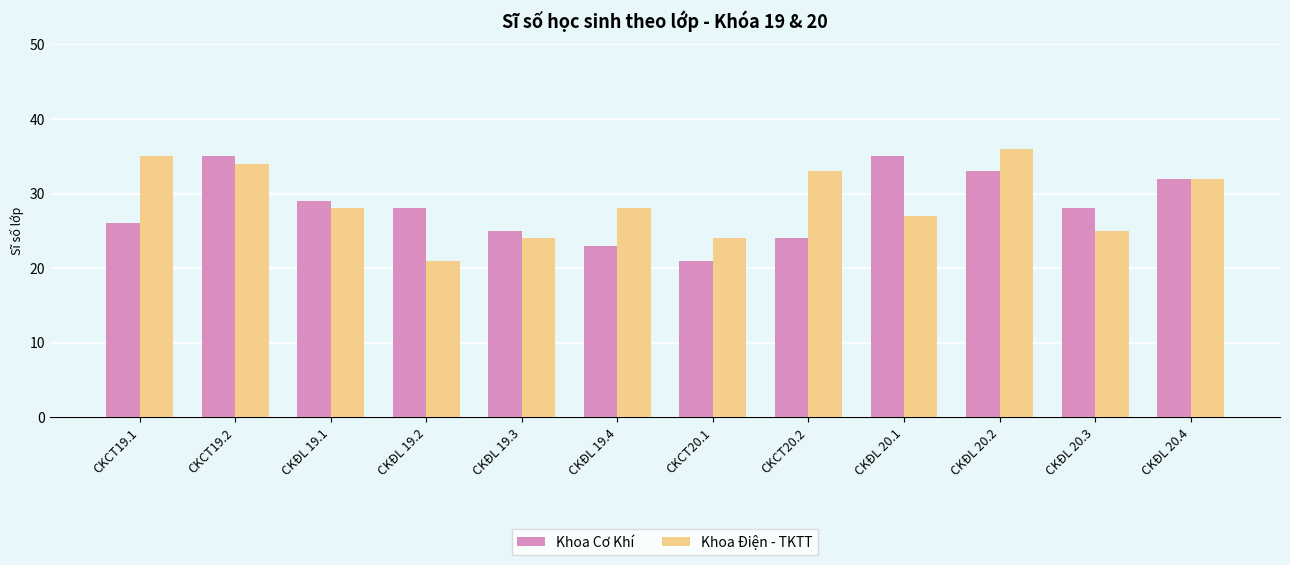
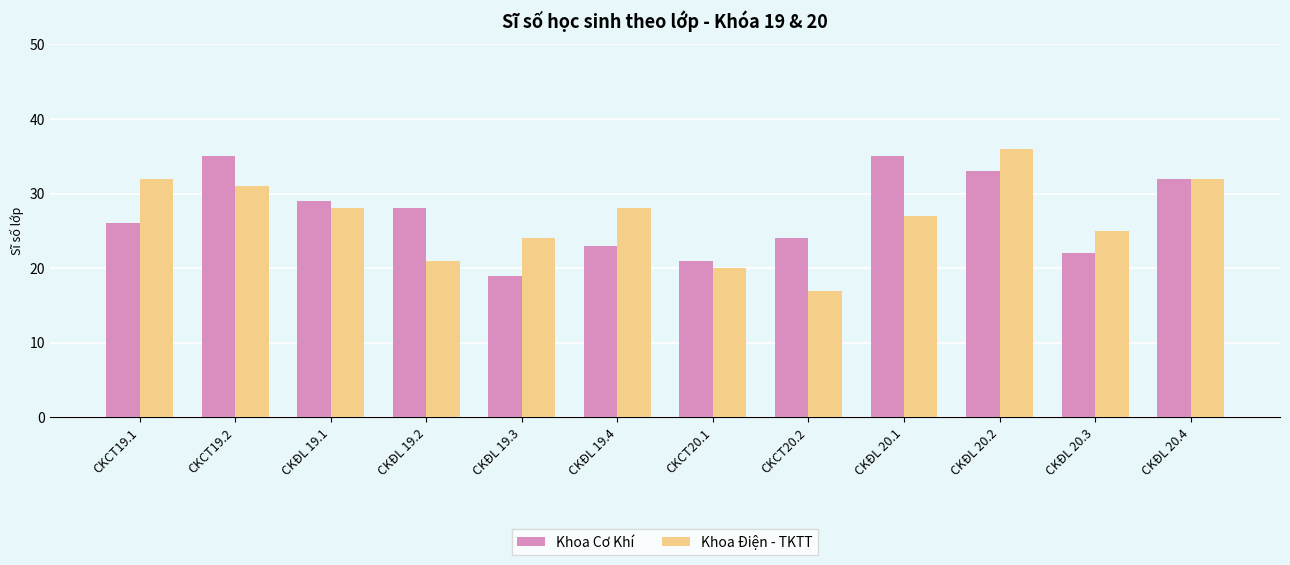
  {
    "Khoa Cơ Khí": {
      "CKCT19.1": 26,
      "CKCT19.2": 35,
      "CKĐL 19.1": 29,
      "CKĐL 19.2": 28,
-     "CKĐL 19.3": 25,
+     "CKĐL 19.3": 19,
      "CKĐL 19.4": 23,
      "CKCT20.1": 21,
      "CKCT20.2": 24,
      "CKĐL 20.1": 35,
      "CKĐL 20.2": 33,
-     "CKĐL 20.3": 28,
+     "CKĐL 20.3": 22,
      "CKĐL 20.4": 32
    },
    "Khoa Điện - TKTT": {
-     "CKCT19.1": 35,
-     "CKCT19.2": 34,
+     "CKCT19.1": 32,
+     "CKCT19.2": 31,
      "CKĐL 19.1": 28,
      "CKĐL 19.2": 21,
      "CKĐL 19.3": 24,
      "CKĐL 19.4": 28,
-     "CKCT20.1": 24,
-     "CKCT20.2": 33,
+     "CKCT20.1": 20,
+     "CKCT20.2": 17,
      "CKĐL 20.1": 27,
      "CKĐL 20.2": 36,
      "CKĐL 20.3": 25,
      "CKĐL 20.4": 32
    }
  }
